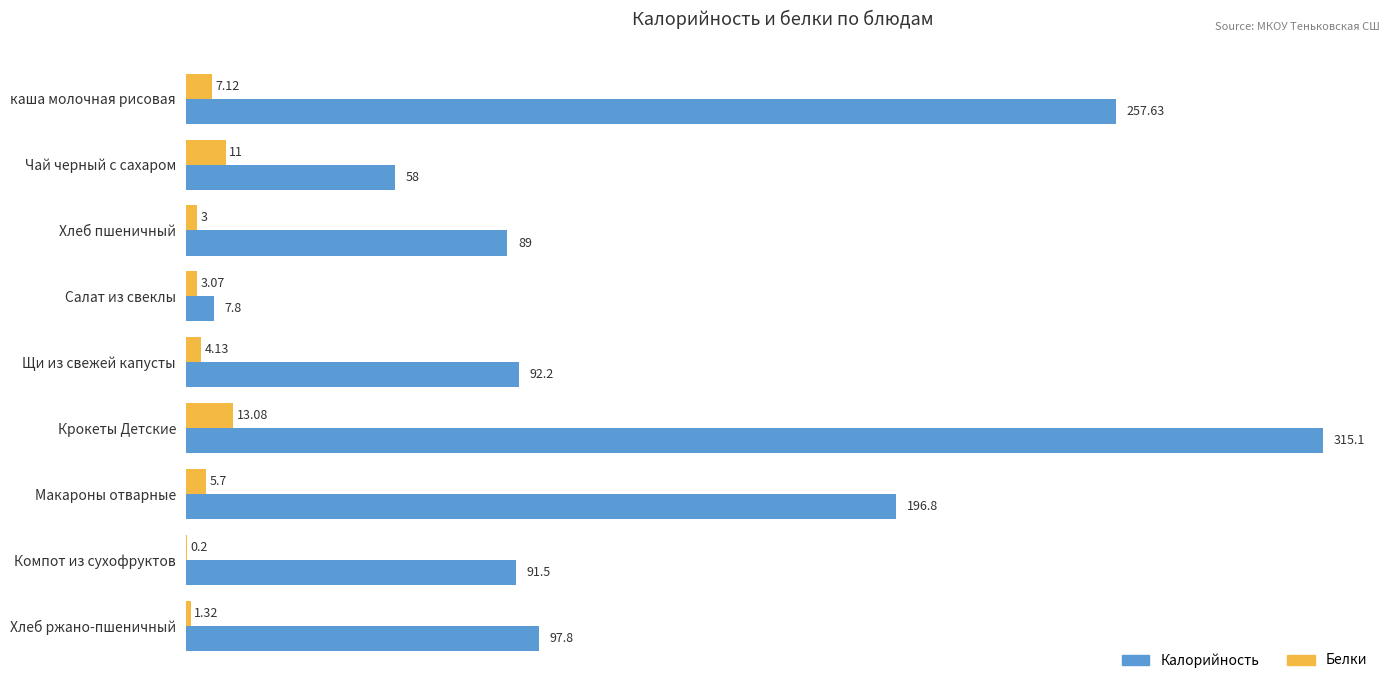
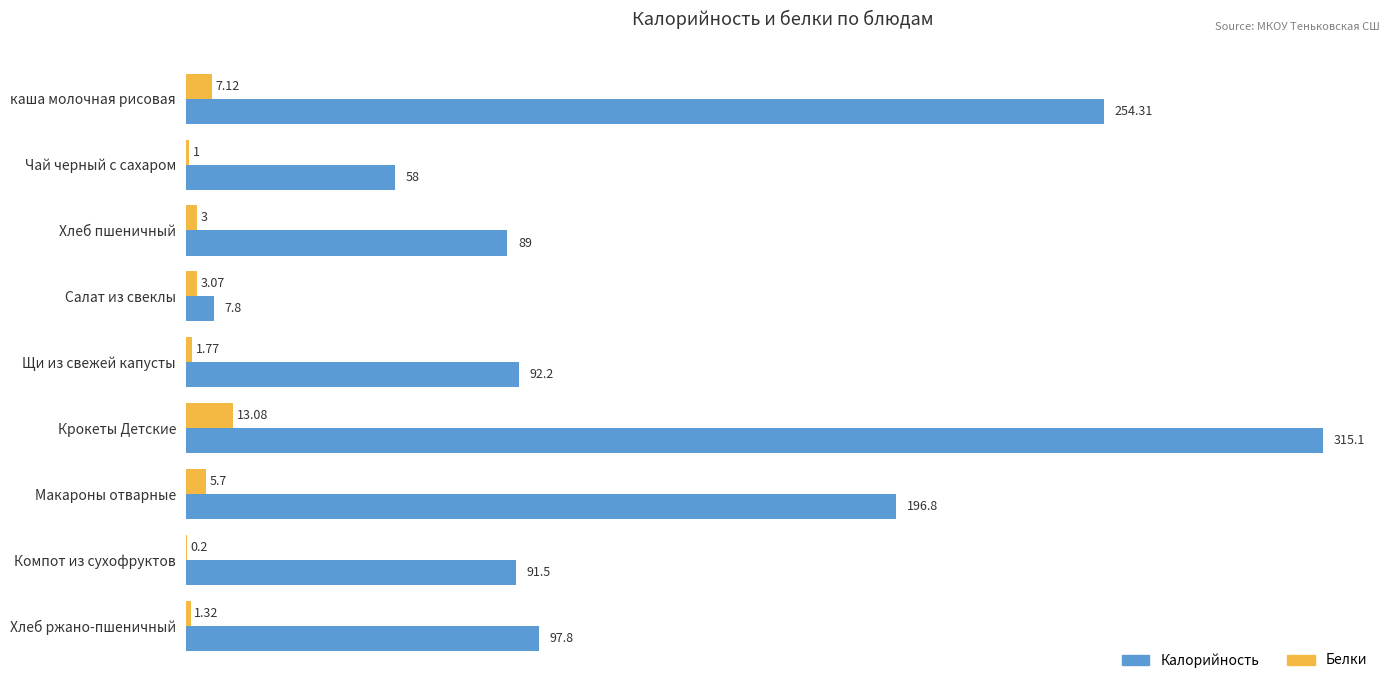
  {
    "Калорийность": {
-     "каша молочная рисовая": 257.63,
+     "каша молочная рисовая": 254.31,
      "Чай черный с сахаром": 58,
      "Хлеб пшеничный": 89,
      "Салат из свеклы": 7.8,
      "Щи из свежей капусты": 92.2,
      "Крокеты Детские": 315.1,
      "Макароны отварные": 196.8,
      "Компот из сухофруктов": 91.5,
      "Хлеб ржано-пшеничный": 97.8
    },
    "Белки": {
      "каша молочная рисовая": 7.12,
-     "Чай черный с сахаром": 11,
+     "Чай черный с сахаром": 1,
      "Хлеб пшеничный": 3,
      "Салат из свеклы": 3.07,
-     "Щи из свежей капусты": 4.13,
+     "Щи из свежей капусты": 1.77,
      "Крокеты Детские": 13.08,
      "Макароны отварные": 5.7,
      "Компот из сухофруктов": 0.2,
      "Хлеб ржано-пшеничный": 1.32
    }
  }
